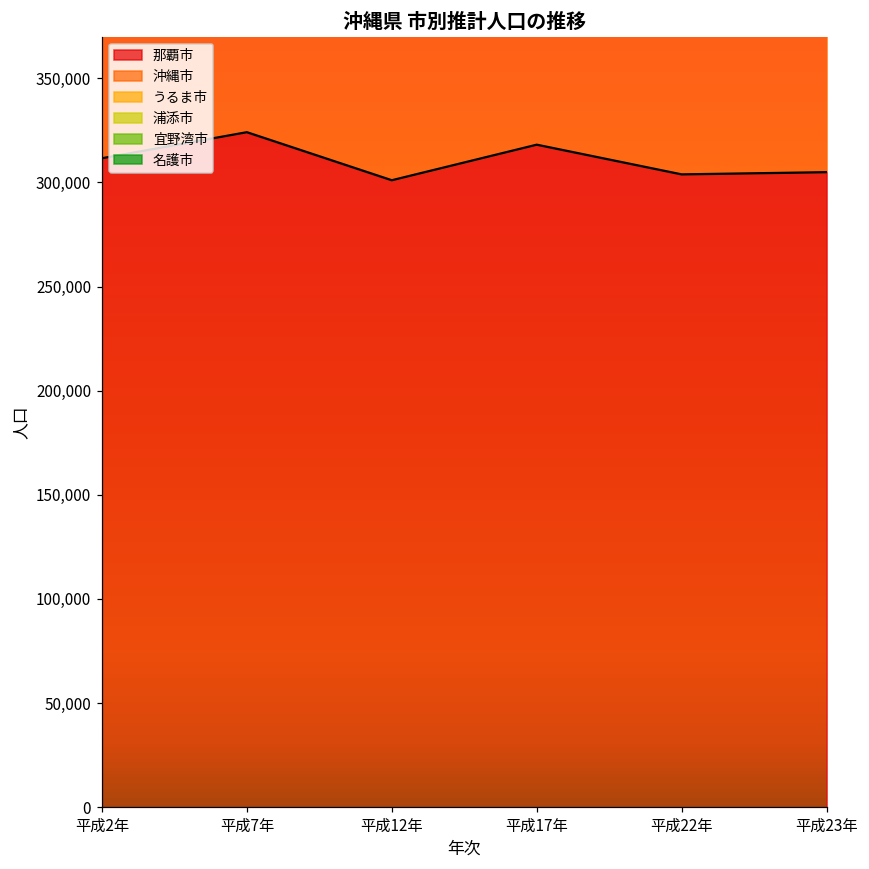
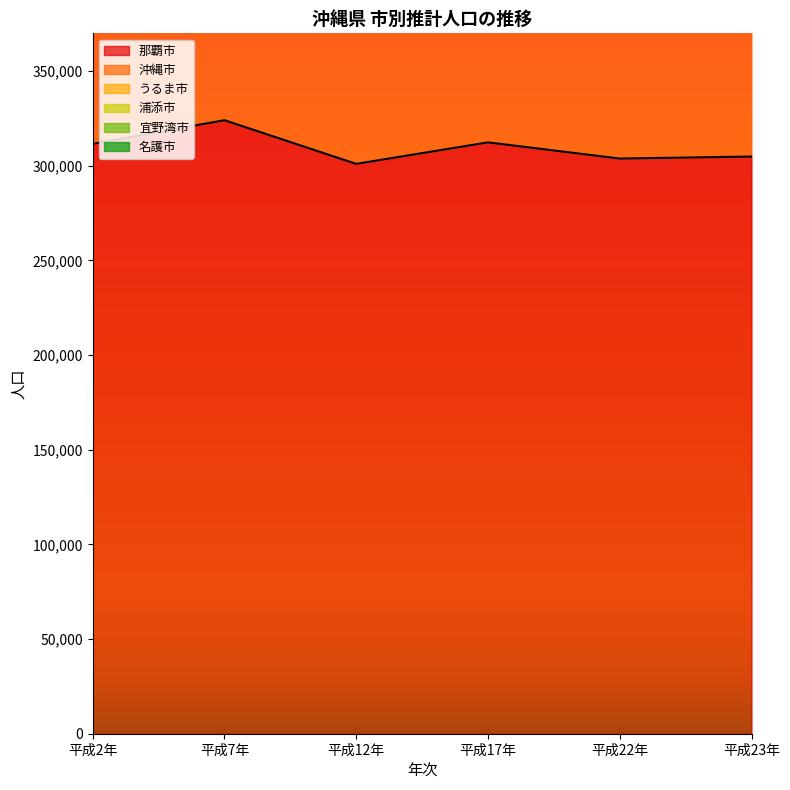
  {
    "那覇市": {
      "平成2年": "312,000",
      "平成7年": "324,000",
      "平成12年": "301,000",
-     "平成17年": "318,000",
+     "平成17年": "312,000",
      "平成22年": "304,000",
      "平成23年": "305,000"
    }
  }
